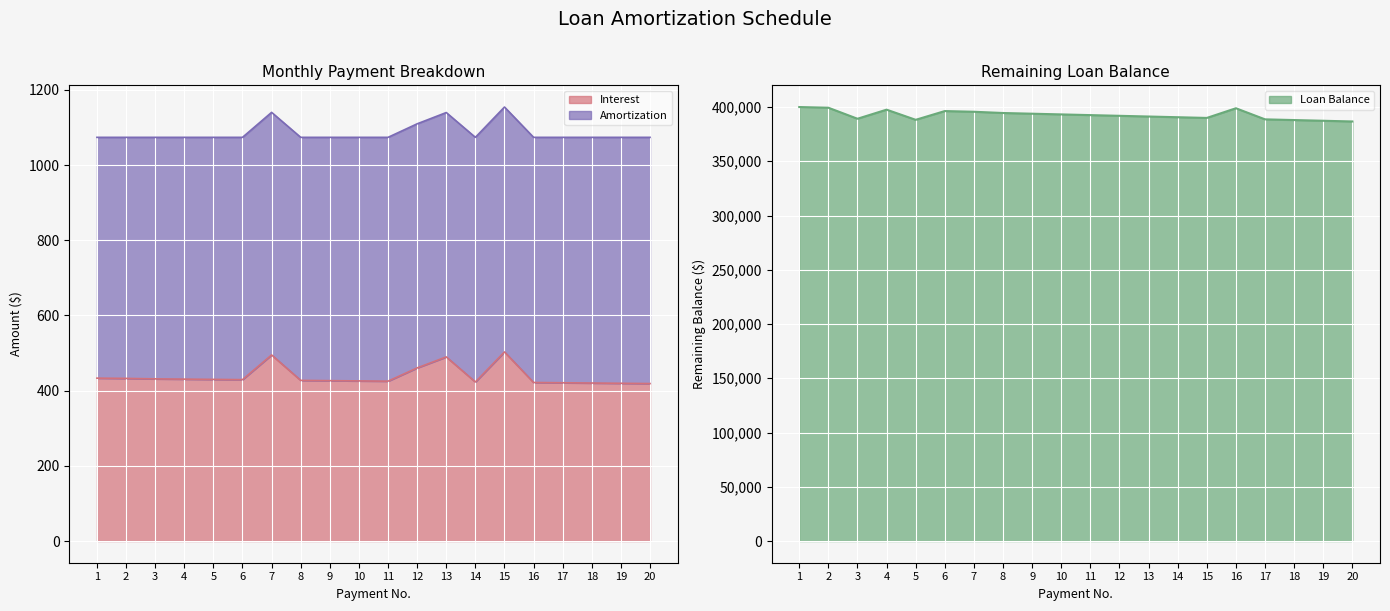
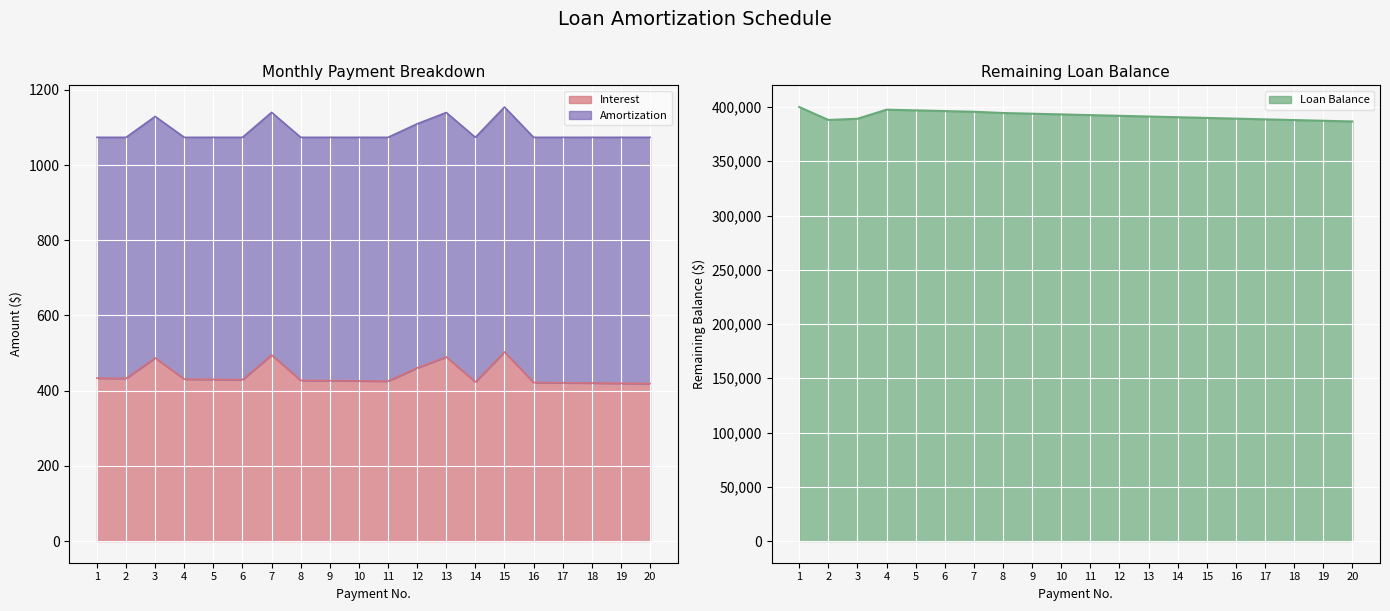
  {
    "Monthly Payment Breakdown": {
      "Interest": {
        "1": "430",
        "2": "430",
-       "3": "430",
+       "3": "490",
        "4": "430",
        "5": "430",
        "6": "430",
        "7": "500",
        "8": "430",
        "9": "430",
        "10": "430",
        "11": "430",
        "12": "460",
        "13": "490",
        "14": "420",
        "15": "500",
        "16": "420",
        "17": "420",
        "18": "420",
        "19": "420",
        "20": "420"
      },
      "Amortization": {
        "1": "640",
        "2": "640",
        "3": "640",
        "4": "640",
        "5": "640",
        "6": "640",
        "7": "650",
        "8": "650",
        "9": "650",
        "10": "650",
        "11": "650",
        "12": "650",
        "13": "650",
        "14": "650",
        "15": "650",
        "16": "650",
        "17": "650",
        "18": "650",
        "19": "650",
        "20": "660"
      }
    },
    "Remaining Loan Balance": {
      "1": "400,000",
-     "2": "399,000",
+     "2": "388,000",
      "3": "389,000",
      "4": "398,000",
-     "5": "388,000",
+     "5": "397,000",
      "6": "396,000",
      "7": "396,000",
      "8": "394,000",
      "9": "394,000",
      "10": "393,000",
      "11": "393,000",
      "12": "392,000",
      "13": "391,000",
      "14": "391,000",
      "15": "390,000",
-     "16": "399,000",
+     "16": "389,000",
      "17": "389,000",
      "18": "388,000",
      "19": "387,000",
      "20": "387,000"
    }
  }
